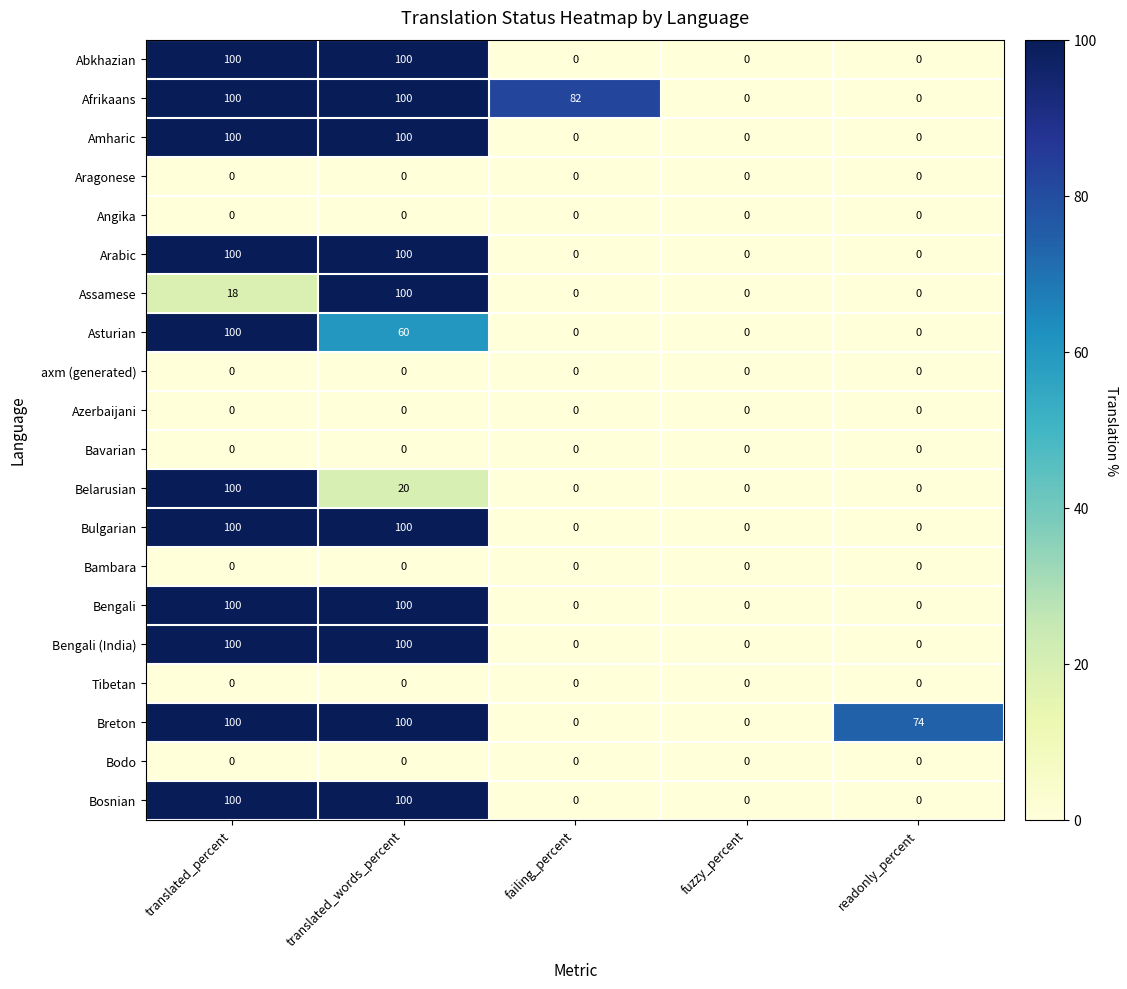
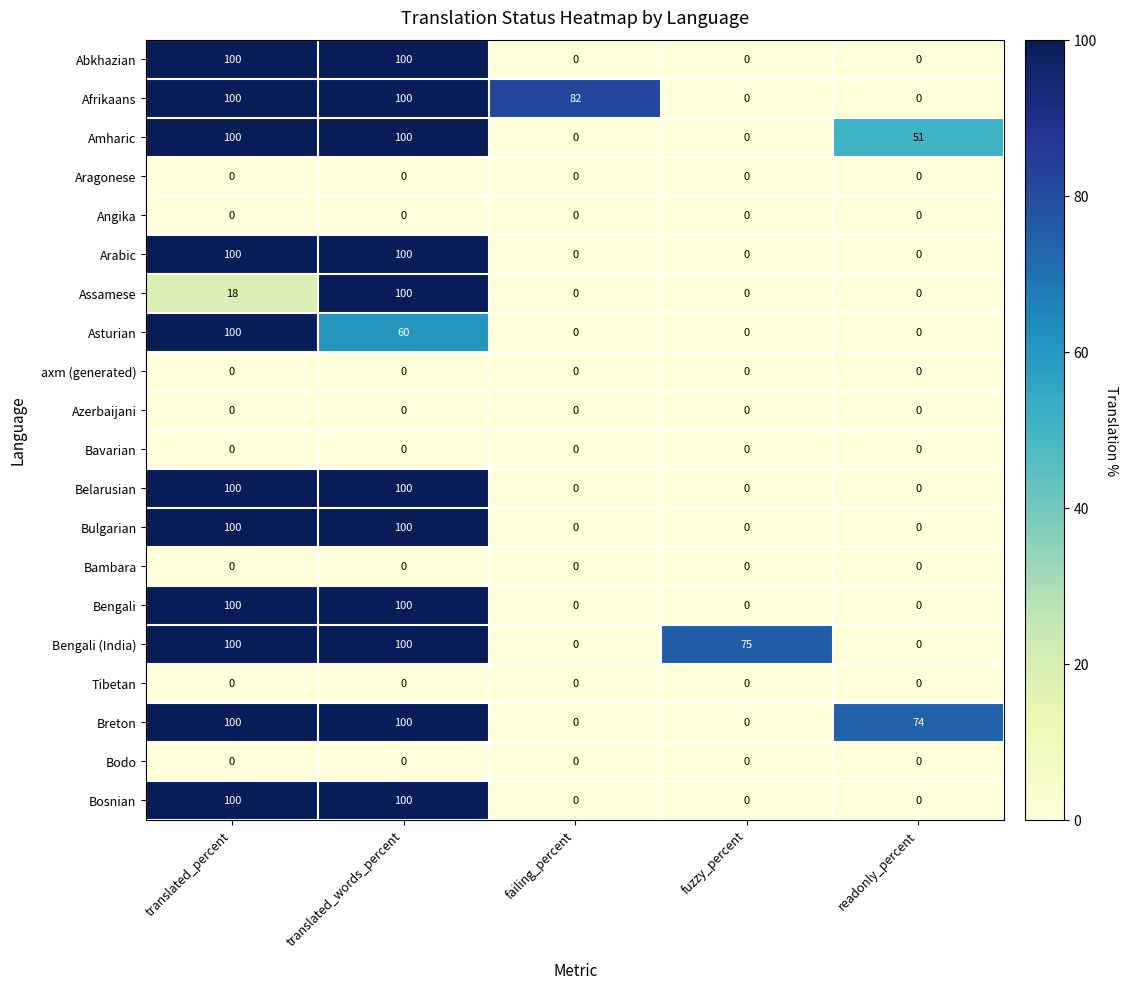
  {
    "Abkhazian": {
      "translated_percent": 100,
      "translated_words_percent": 100,
      "failing_percent": 0,
      "fuzzy_percent": 0,
      "readonly_percent": 0
    },
    "Afrikaans": {
      "translated_percent": 100,
      "translated_words_percent": 100,
      "failing_percent": 82,
      "fuzzy_percent": 0,
      "readonly_percent": 0
    },
    "Amharic": {
      "translated_percent": 100,
      "translated_words_percent": 100,
      "failing_percent": 0,
      "fuzzy_percent": 0,
-     "readonly_percent": 0
+     "readonly_percent": 51
    },
    "Aragonese": {
      "translated_percent": 0,
      "translated_words_percent": 0,
      "failing_percent": 0,
      "fuzzy_percent": 0,
      "readonly_percent": 0
    },
    "Angika": {
      "translated_percent": 0,
      "translated_words_percent": 0,
      "failing_percent": 0,
      "fuzzy_percent": 0,
      "readonly_percent": 0
    },
    "Arabic": {
      "translated_percent": 100,
      "translated_words_percent": 100,
      "failing_percent": 0,
      "fuzzy_percent": 0,
      "readonly_percent": 0
    },
    "Assamese": {
      "translated_percent": 18,
      "translated_words_percent": 100,
      "failing_percent": 0,
      "fuzzy_percent": 0,
      "readonly_percent": 0
    },
    "Asturian": {
      "translated_percent": 100,
      "translated_words_percent": 60,
      "failing_percent": 0,
      "fuzzy_percent": 0,
      "readonly_percent": 0
    },
    "axm (generated)": {
      "translated_percent": 0,
      "translated_words_percent": 0,
      "failing_percent": 0,
      "fuzzy_percent": 0,
      "readonly_percent": 0
    },
    "Azerbaijani": {
      "translated_percent": 0,
      "translated_words_percent": 0,
      "failing_percent": 0,
      "fuzzy_percent": 0,
      "readonly_percent": 0
    },
    "Bavarian": {
      "translated_percent": 0,
      "translated_words_percent": 0,
      "failing_percent": 0,
      "fuzzy_percent": 0,
      "readonly_percent": 0
    },
    "Belarusian": {
      "translated_percent": 100,
-     "translated_words_percent": 20,
+     "translated_words_percent": 100,
      "failing_percent": 0,
      "fuzzy_percent": 0,
      "readonly_percent": 0
    },
    "Bulgarian": {
      "translated_percent": 100,
      "translated_words_percent": 100,
      "failing_percent": 0,
      "fuzzy_percent": 0,
      "readonly_percent": 0
    },
    "Bambara": {
      "translated_percent": 0,
      "translated_words_percent": 0,
      "failing_percent": 0,
      "fuzzy_percent": 0,
      "readonly_percent": 0
    },
    "Bengali": {
      "translated_percent": 100,
      "translated_words_percent": 100,
      "failing_percent": 0,
      "fuzzy_percent": 0,
      "readonly_percent": 0
    },
    "Bengali (India)": {
      "translated_percent": 100,
      "translated_words_percent": 100,
      "failing_percent": 0,
-     "fuzzy_percent": 0,
+     "fuzzy_percent": 75,
      "readonly_percent": 0
    },
    "Tibetan": {
      "translated_percent": 0,
      "translated_words_percent": 0,
      "failing_percent": 0,
      "fuzzy_percent": 0,
      "readonly_percent": 0
    },
    "Breton": {
      "translated_percent": 100,
      "translated_words_percent": 100,
      "failing_percent": 0,
      "fuzzy_percent": 0,
      "readonly_percent": 74
    },
    "Bodo": {
      "translated_percent": 0,
      "translated_words_percent": 0,
      "failing_percent": 0,
      "fuzzy_percent": 0,
      "readonly_percent": 0
    },
    "Bosnian": {
      "translated_percent": 100,
      "translated_words_percent": 100,
      "failing_percent": 0,
      "fuzzy_percent": 0,
      "readonly_percent": 0
    }
  }
